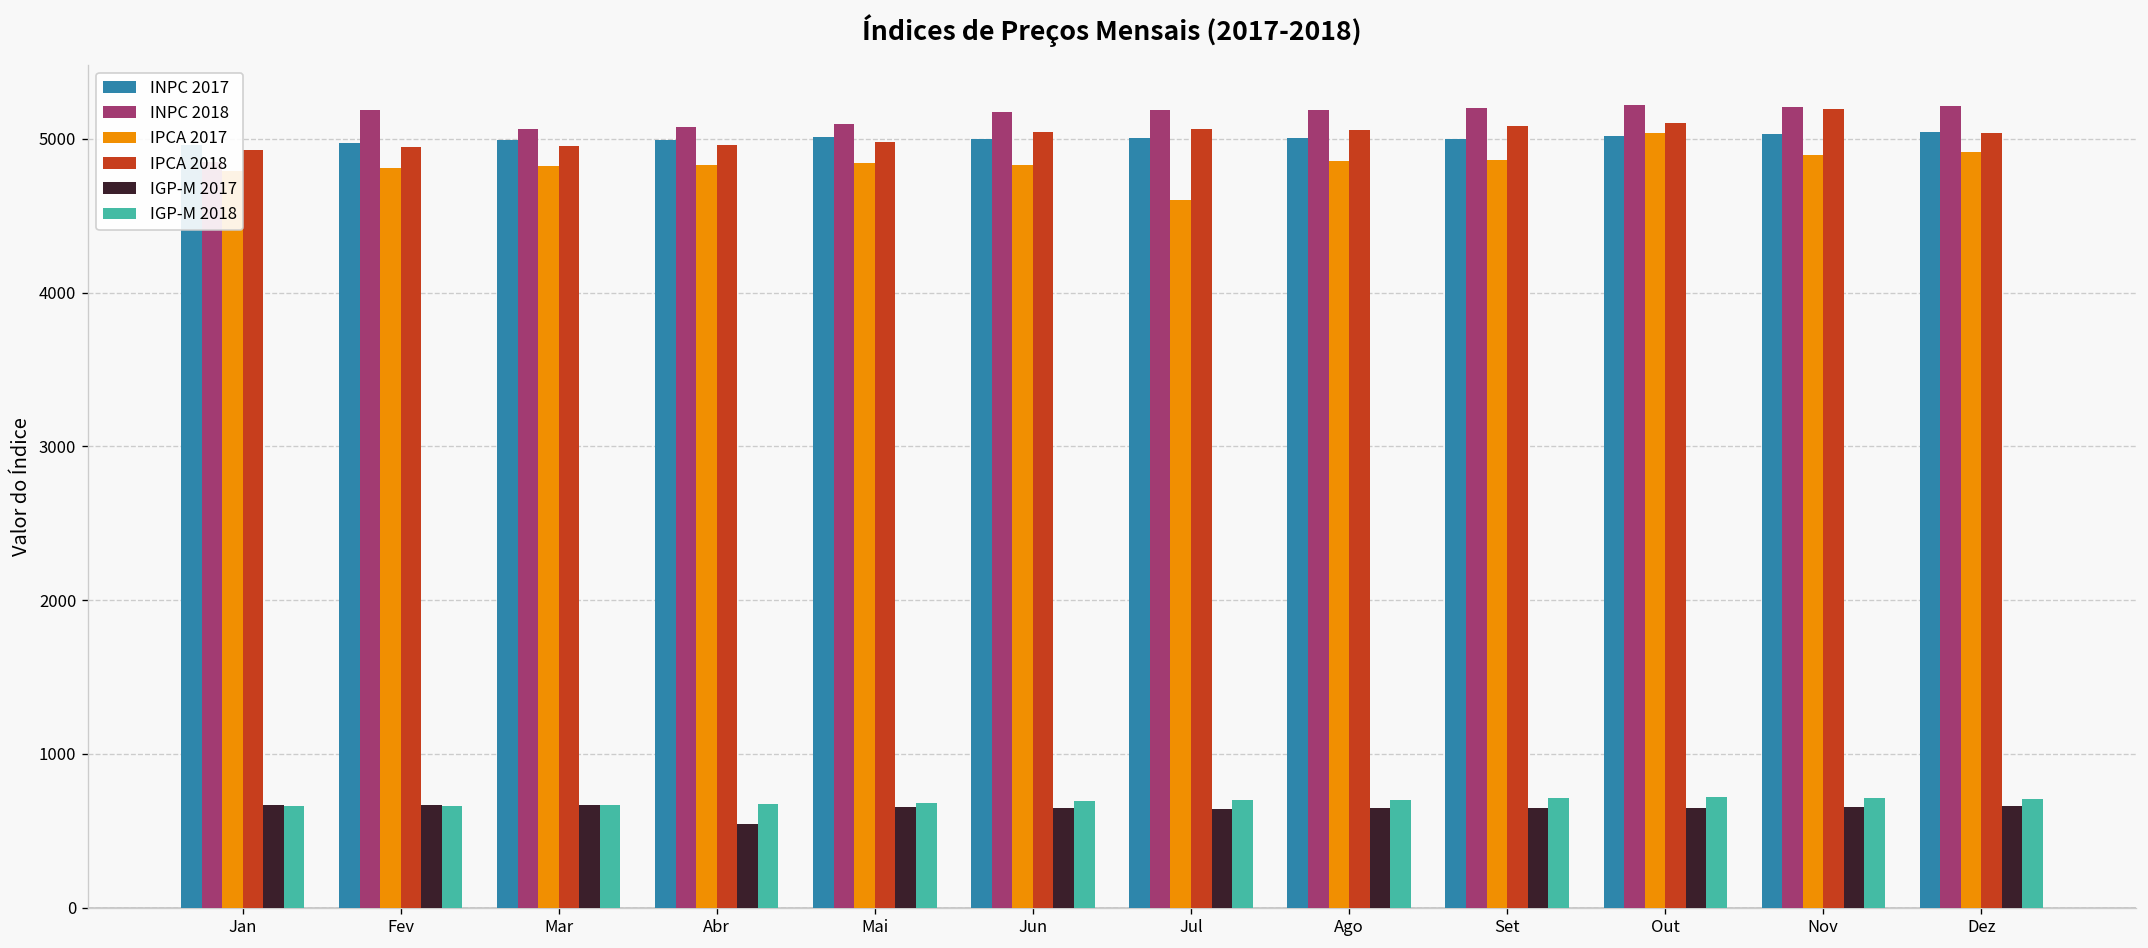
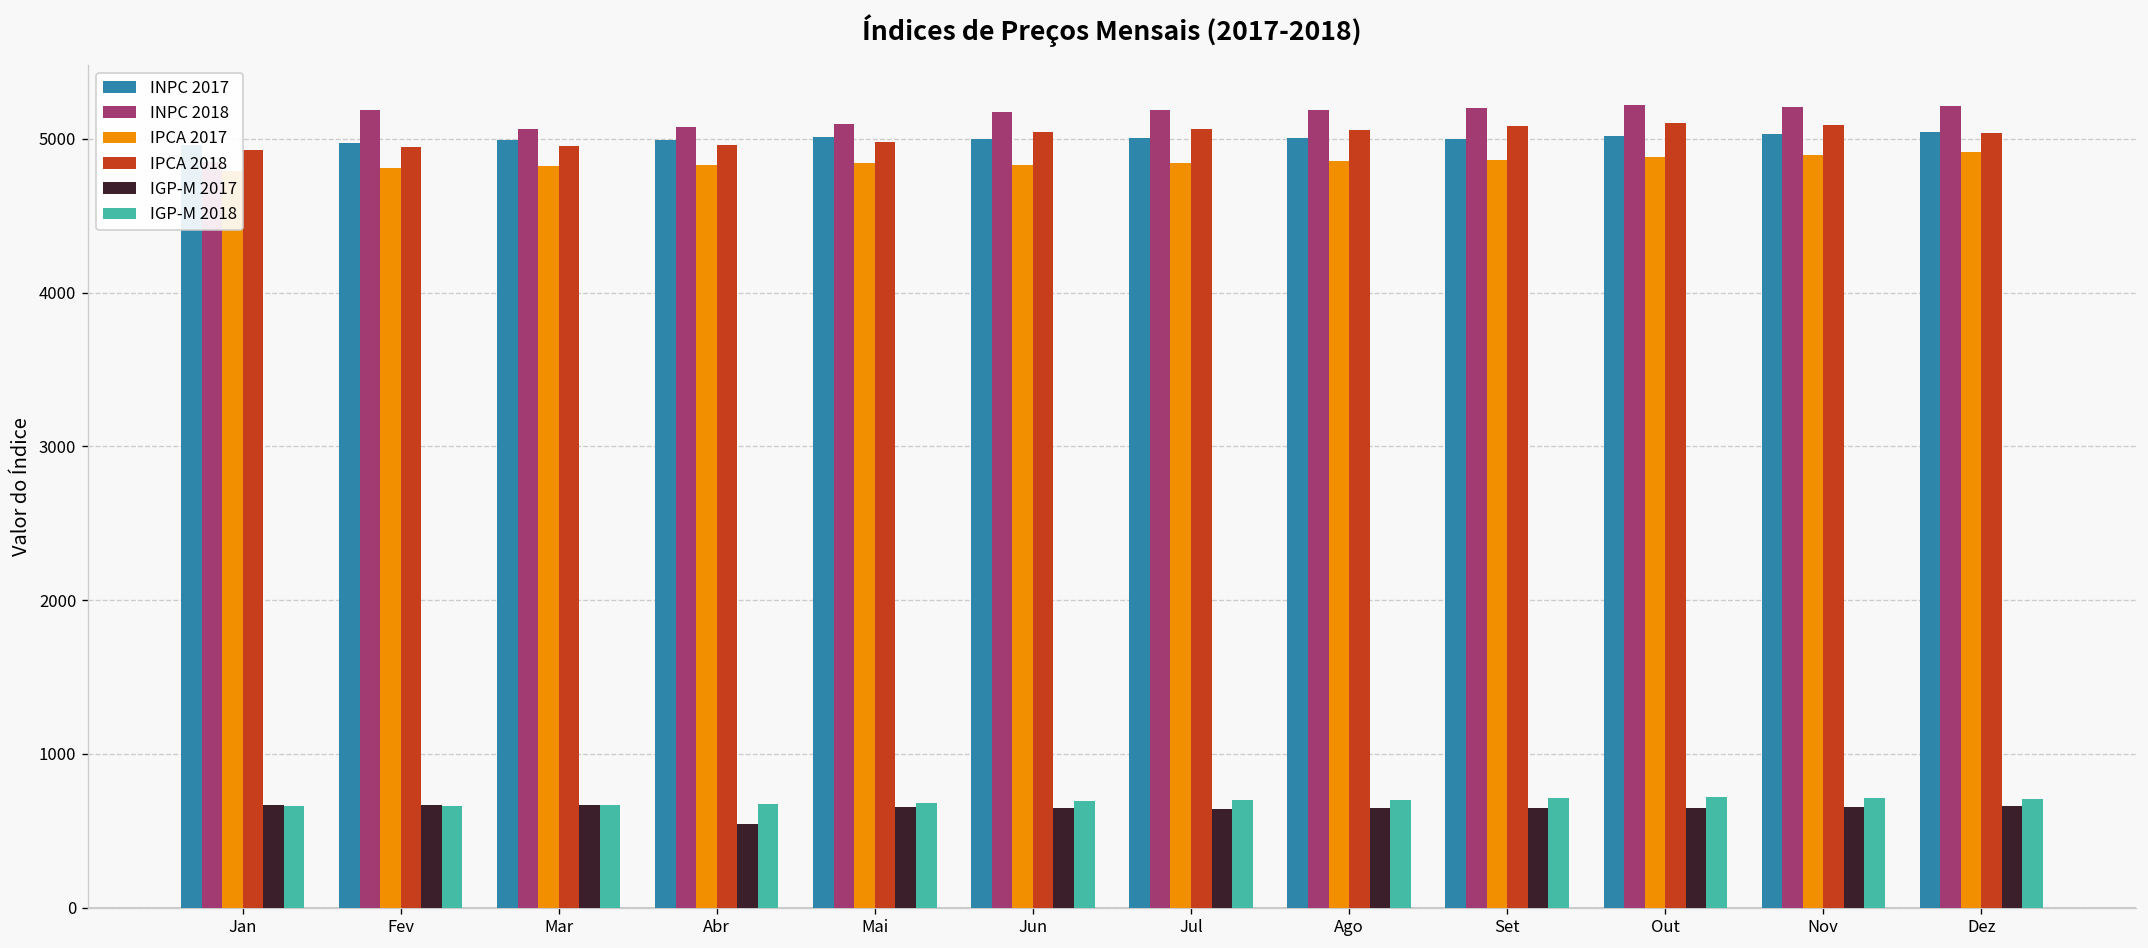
  {
    "INPC 2018": {
      "Fev": 5190,
      "Mar": 5070,
      "Abr": 5080,
      "Mai": 5100,
      "Jun": 5170,
      "Jul": 5190,
      "Ago": 5190,
      "Set": 5200,
      "Out": 5220,
      "Nov": 5210,
      "Dez": 5220
    },
    "IPCA 2017": {
      "Fev": 4810,
      "Mar": 4820,
      "Abr": 4830,
      "Mai": 4840,
      "Jun": 4830,
-     "Jul": 4600,
+     "Jul": 4840,
      "Ago": 4850,
      "Set": 4860,
-     "Out": 5040,
+     "Out": 4880,
      "Nov": 4890,
      "Dez": 4920
    },
    "IPCA 2018": {
      "Jan": 4930,
      "Fev": 4950,
      "Mar": 4950,
      "Abr": 4960,
      "Mai": 4980,
      "Jun": 5040,
      "Jul": 5060,
      "Ago": 5060,
      "Set": 5080,
      "Out": 5100,
-     "Nov": 5190,
+     "Nov": 5090,
      "Dez": 5040
    },
    "IGP-M 2017": {
      "Jan": 670,
      "Fev": 670,
      "Mar": 670,
      "Abr": 540,
      "Mai": 650,
      "Jun": 650,
      "Jul": 640,
      "Ago": 640,
      "Set": 650,
      "Out": 650,
      "Nov": 650,
      "Dez": 660
    }
  }
